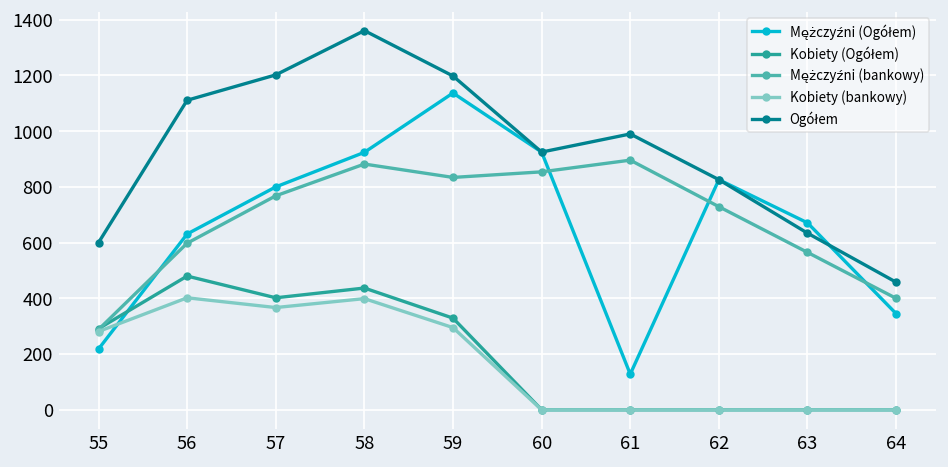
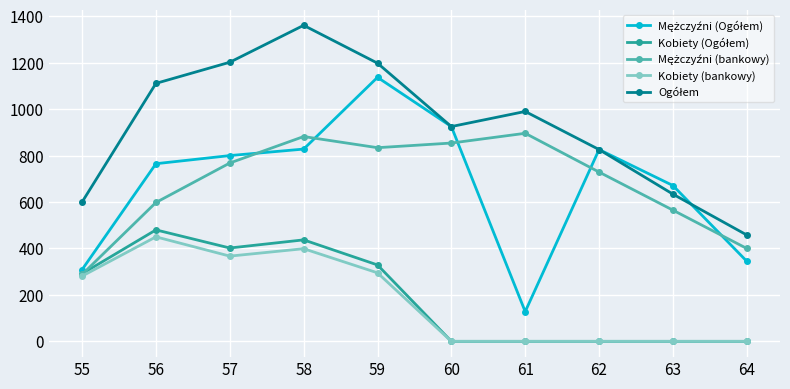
  {
    "Mężczyźni (Ogółem)": {
-     "55": 220,
-     "56": 630,
+     "55": 310,
+     "56": 770,
      "57": 800,
-     "58": 920,
+     "58": 830,
      "59": 1140,
      "61": 130,
      "63": 670,
      "64": 350
    },
    "Kobiety (bankowy)": {
-     "56": 400,
+     "56": 450,
      "57": 370,
      "58": 400,
      "59": 300
    }
  }
